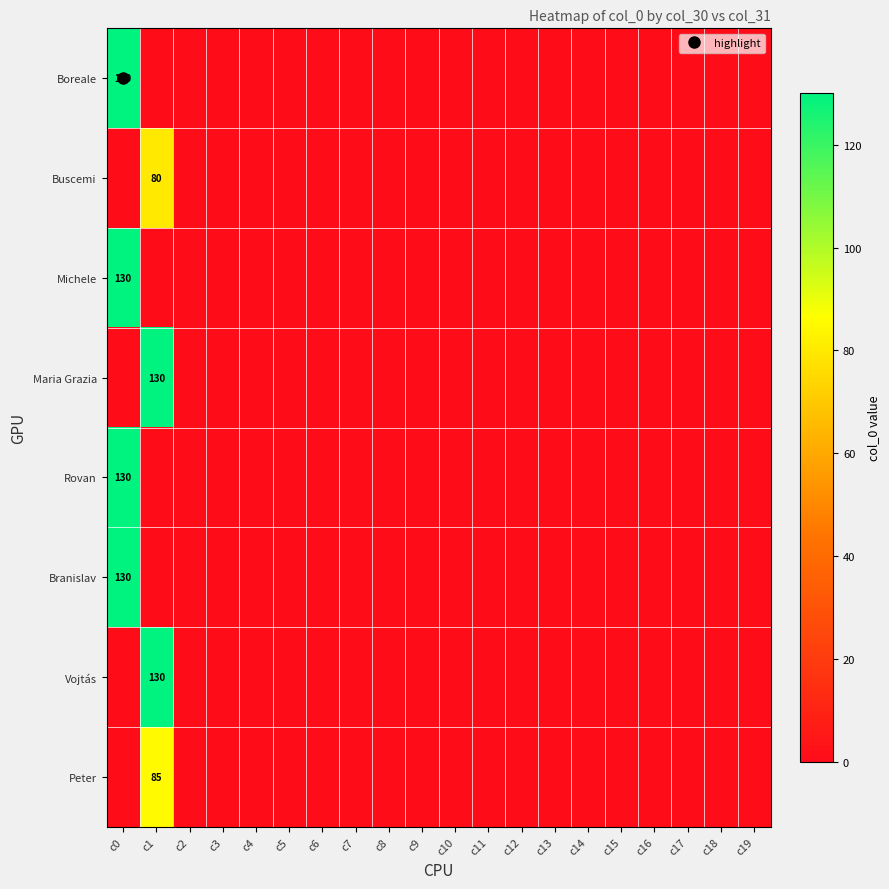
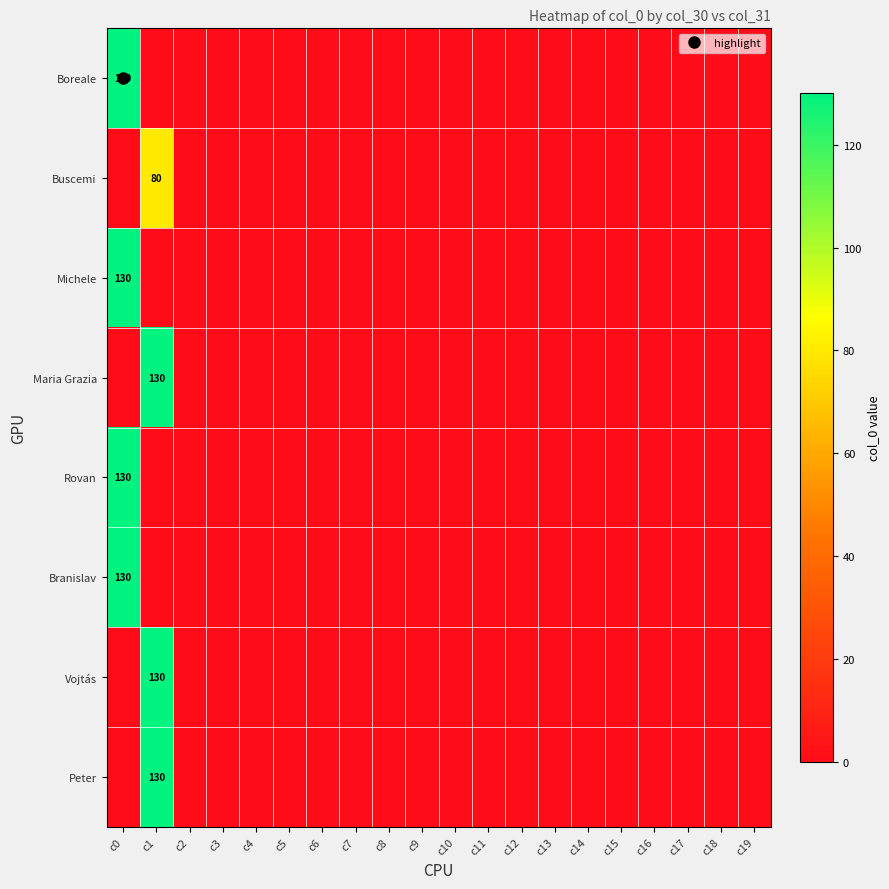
  {
    "Buscemi": {
      "c1": 80
    },
    "Michele": {
      "c0": 130
    },
    "Maria Grazia": {
      "c1": 130
    },
    "Rovan": {
      "c0": 130
    },
    "Branislav": {
      "c0": 130
    },
    "Vojtás": {
      "c1": 130
    },
    "Peter": {
-     "c1": 85
+     "c1": 130
    }
  }
